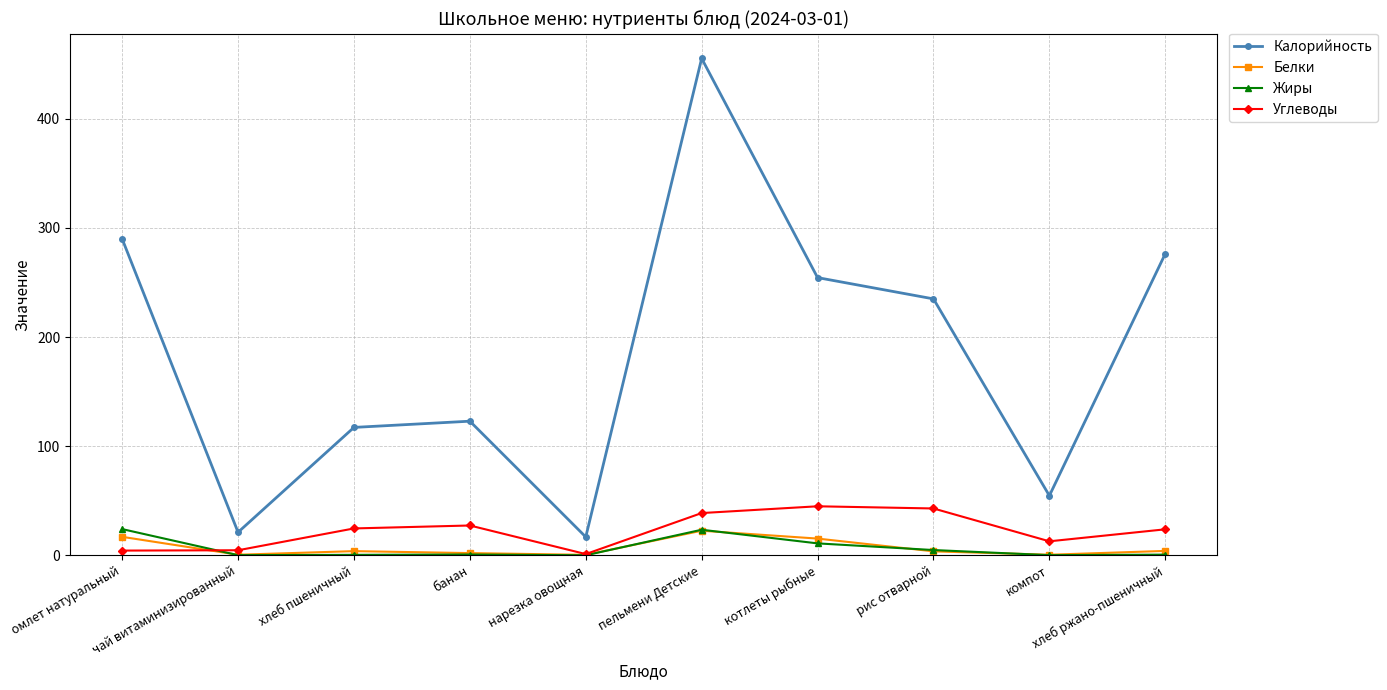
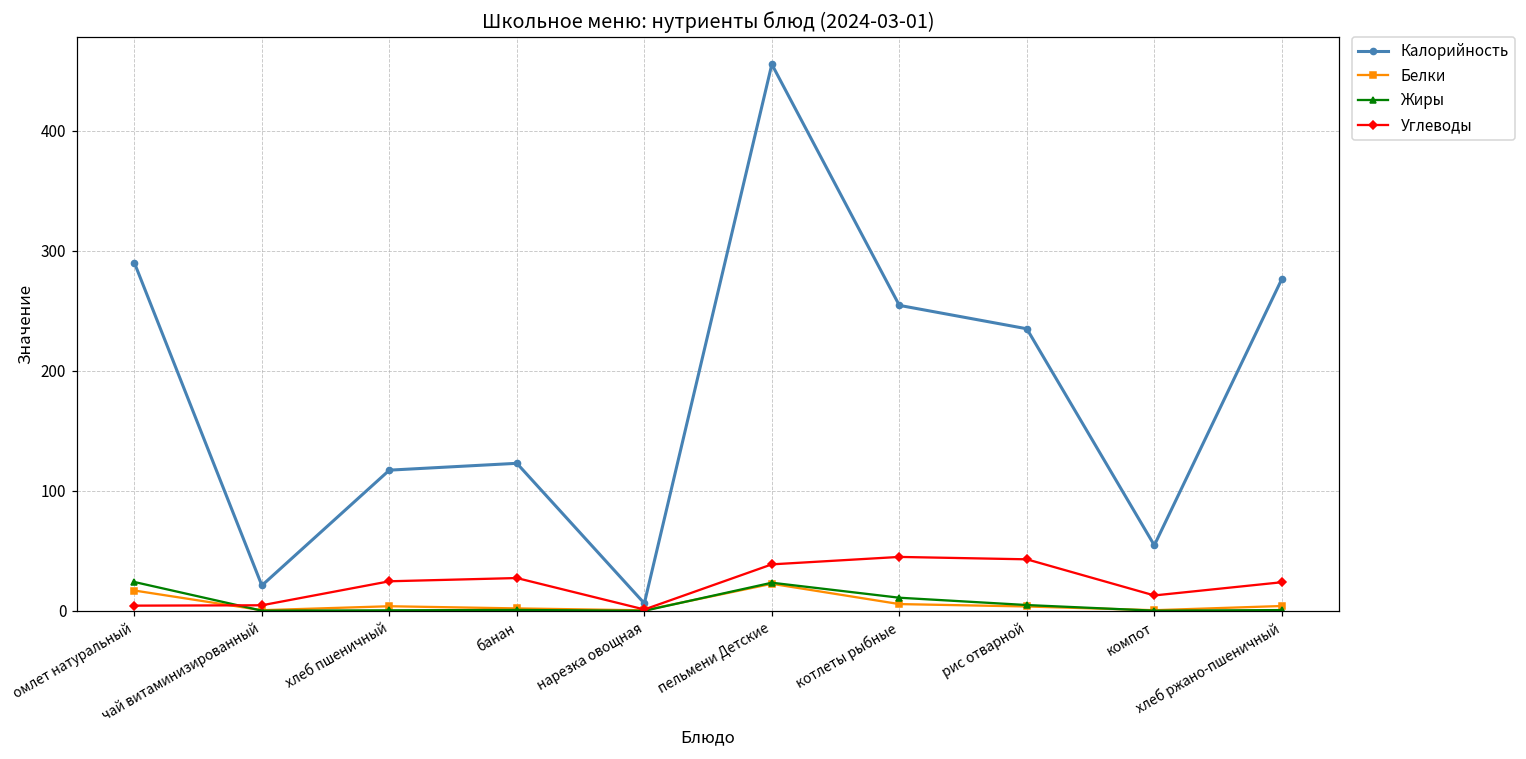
  {
    "Калорийность": {
      "омлет натуральный": 290,
      "чай витаминизированный": 21,
      "хлеб пшеничный": 117,
      "банан": 123,
-     "нарезка овощная": 17,
+     "нарезка овощная": 6,
      "пельмени Детские": 455,
      "котлеты рыбные": 255,
      "рис отварной": 235,
      "компот": 55,
      "хлеб ржано-пшеничный": 276
    },
    "Белки": {
      "омлет натуральный": 17,
      "хлеб пшеничный": 4,
-     "котлеты рыбные": 15,
+     "котлеты рыбные": 6,
      "хлеб ржано-пшеничный": 4
    },
    "Жиры": {
      "омлет натуральный": 24,
      "хлеб пшеничный": 0,
      "котлеты рыбные": 11,
      "хлеб ржано-пшеничный": 1
    },
    "Углеводы": {
      "омлет натуральный": 4,
      "чай витаминизированный": 5,
      "хлеб пшеничный": 25,
      "банан": 27,
      "пельмени Детские": 39,
      "котлеты рыбные": 45,
      "рис отварной": 43,
      "компот": 13,
      "хлеб ржано-пшеничный": 24
    }
  }
